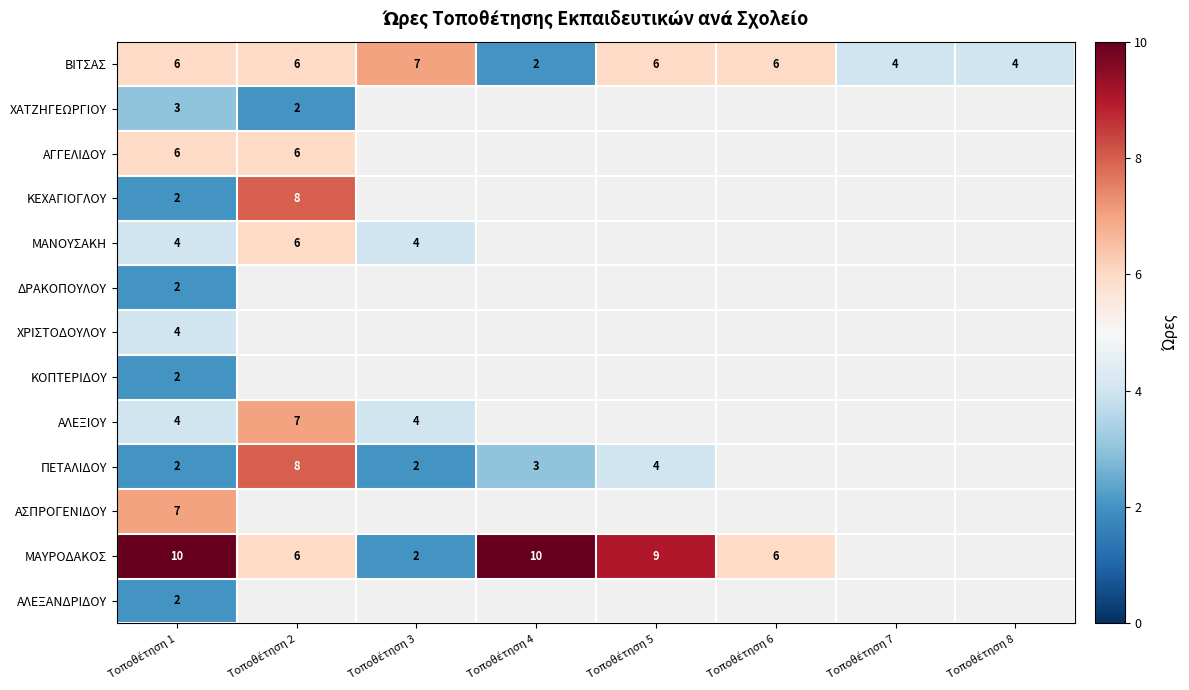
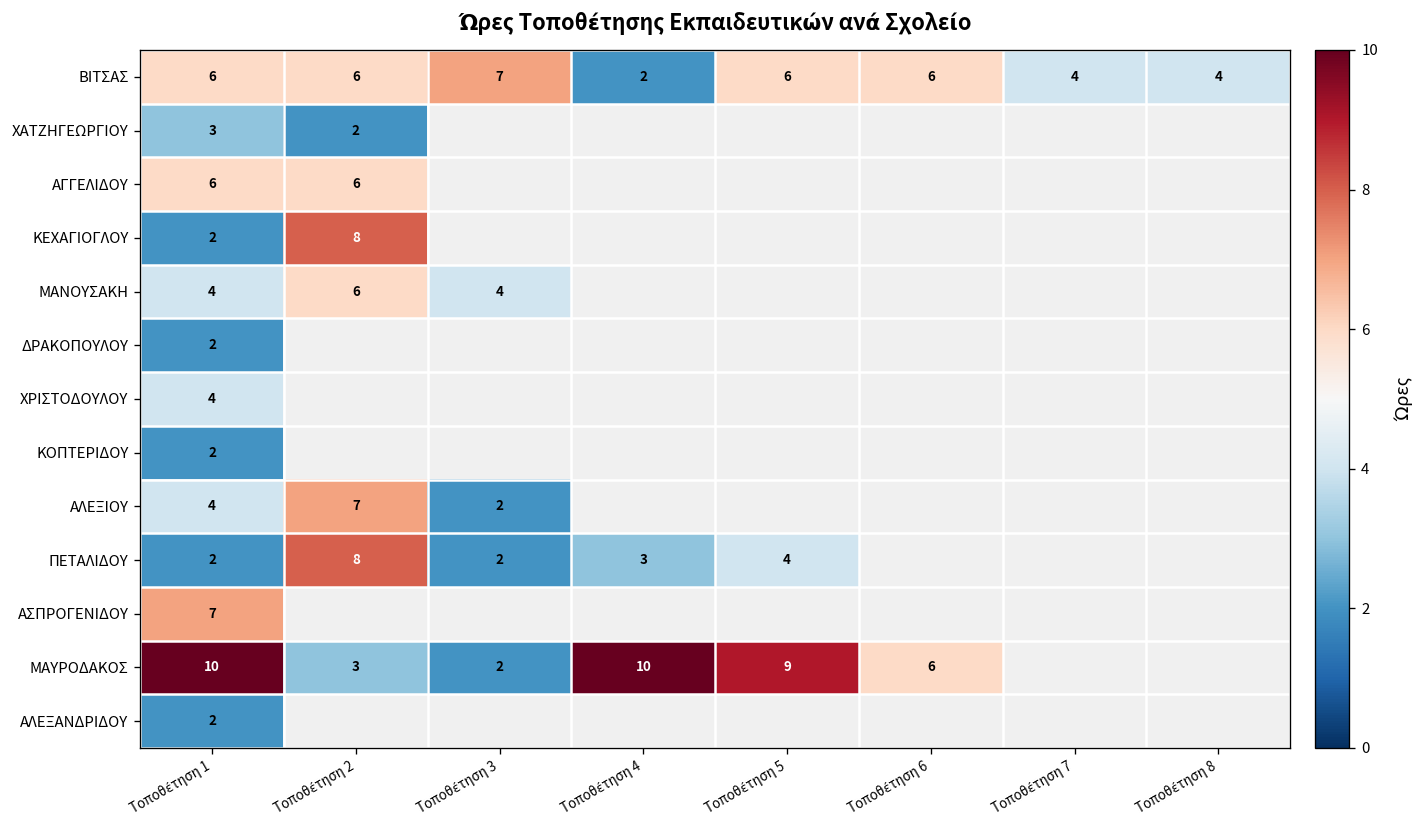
  {
    "ΒΙΤΣΑΣ": {
      "Τοποθέτηση 1": 6,
      "Τοποθέτηση 2": 6,
      "Τοποθέτηση 3": 7,
      "Τοποθέτηση 4": 2,
      "Τοποθέτηση 5": 6,
      "Τοποθέτηση 6": 6,
      "Τοποθέτηση 7": 4,
      "Τοποθέτηση 8": 4
    },
    "ΧΑΤΖΗΓΕΩΡΓΙΟΥ": {
      "Τοποθέτηση 1": 3,
      "Τοποθέτηση 2": 2
    },
    "ΑΓΓΕΛΙΔΟΥ": {
      "Τοποθέτηση 1": 6,
      "Τοποθέτηση 2": 6
    },
    "ΚΕΧΑΓΙΟΓΛΟΥ": {
      "Τοποθέτηση 1": 2,
      "Τοποθέτηση 2": 8
    },
    "ΜΑΝΟΥΣΑΚΗ": {
      "Τοποθέτηση 1": 4,
      "Τοποθέτηση 2": 6,
      "Τοποθέτηση 3": 4
    },
    "ΔΡΑΚΟΠΟΥΛΟΥ": {
      "Τοποθέτηση 1": 2
    },
    "ΧΡΙΣΤΟΔΟΥΛΟΥ": {
      "Τοποθέτηση 1": 4
    },
    "ΚΟΠΤΕΡΙΔΟΥ": {
      "Τοποθέτηση 1": 2
    },
    "ΑΛΕΞΙΟΥ": {
      "Τοποθέτηση 1": 4,
      "Τοποθέτηση 2": 7,
-     "Τοποθέτηση 3": 4
+     "Τοποθέτηση 3": 2
    },
    "ΠΕΤΑΛΙΔΟΥ": {
      "Τοποθέτηση 1": 2,
      "Τοποθέτηση 2": 8,
      "Τοποθέτηση 3": 2,
      "Τοποθέτηση 4": 3,
      "Τοποθέτηση 5": 4
    },
    "ΑΣΠΡΟΓΕΝΙΔΟΥ": {
      "Τοποθέτηση 1": 7
    },
    "ΜΑΥΡΟΔΑΚΟΣ": {
      "Τοποθέτηση 1": 10,
-     "Τοποθέτηση 2": 6,
+     "Τοποθέτηση 2": 3,
      "Τοποθέτηση 3": 2,
      "Τοποθέτηση 4": 10,
      "Τοποθέτηση 5": 9,
      "Τοποθέτηση 6": 6
    },
    "ΑΛΕΞΑΝΔΡΙΔΟΥ": {
      "Τοποθέτηση 1": 2
    }
  }
